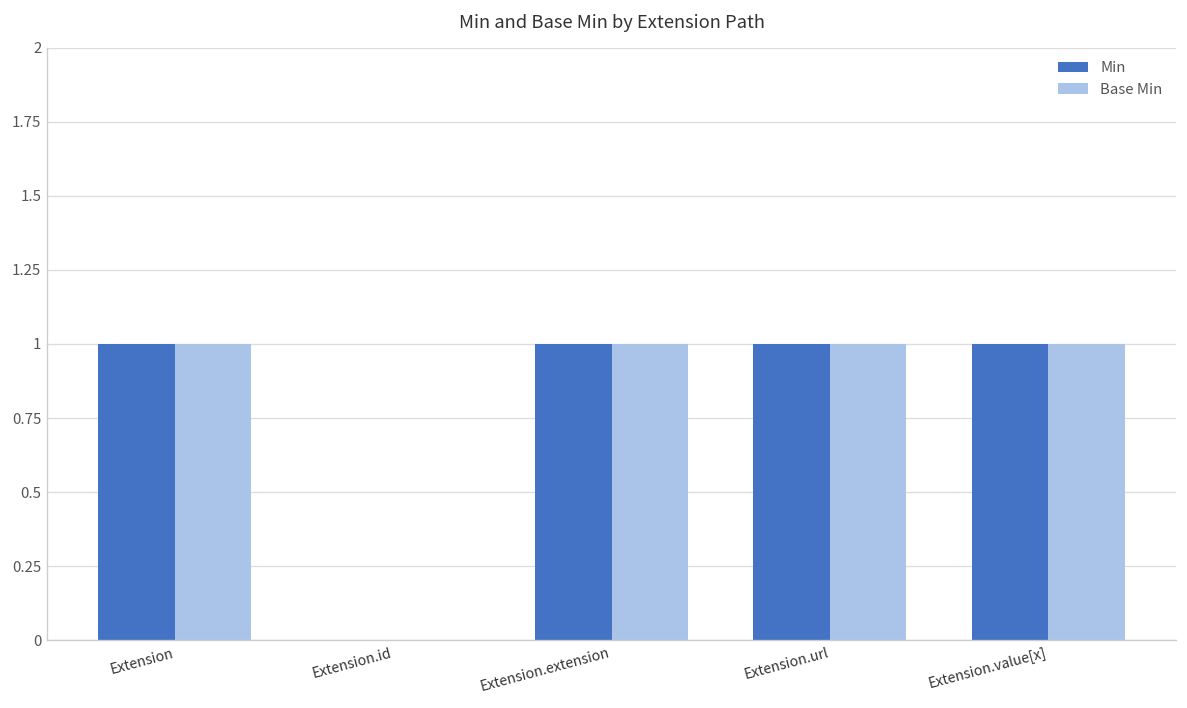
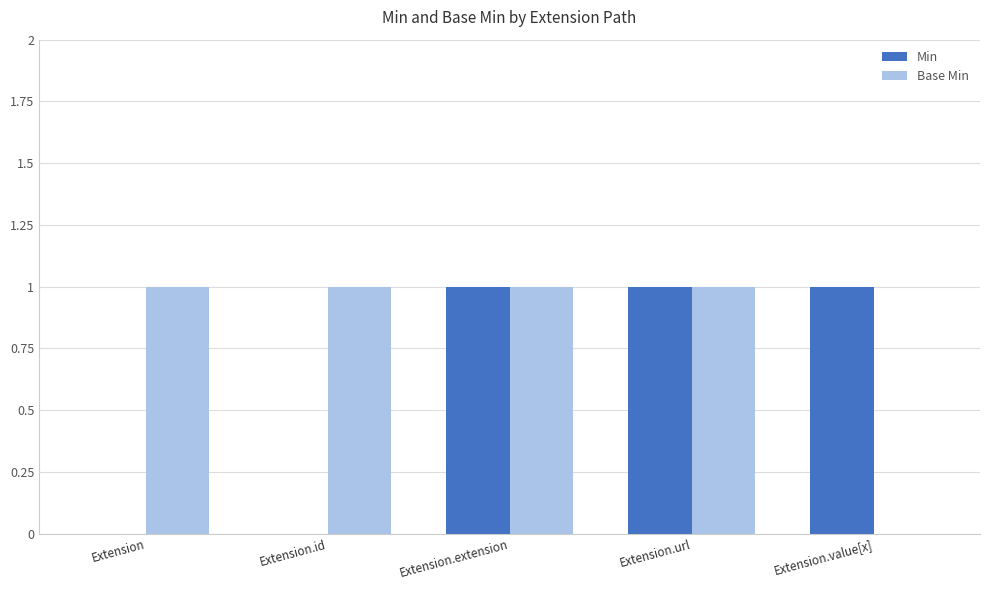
  {
    "Min": {
-     "Extension": 1,
+     "Extension": 0,
      "Extension.id": 0,
      "Extension.extension": 1,
      "Extension.url": 1,
      "Extension.value[x]": 1
    },
    "Base Min": {
      "Extension": 1,
-     "Extension.id": 0,
+     "Extension.id": 1,
      "Extension.extension": 1,
      "Extension.url": 1,
-     "Extension.value[x]": 1
+     "Extension.value[x]": 0
    }
  }
